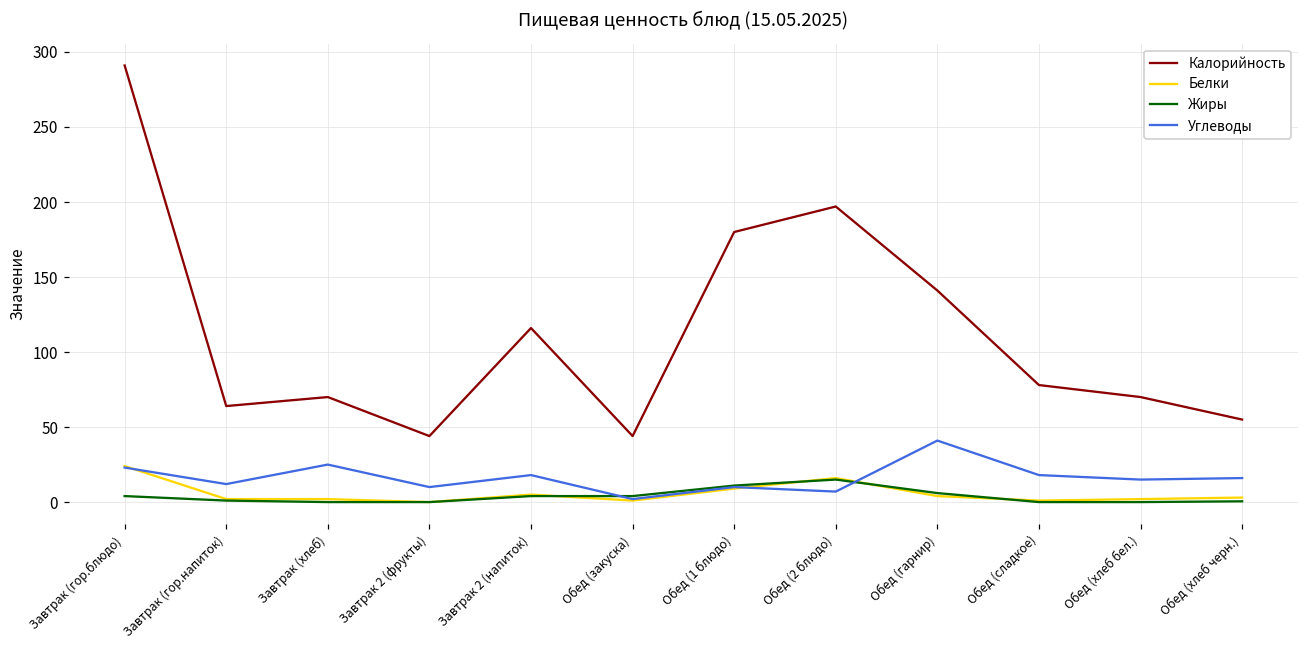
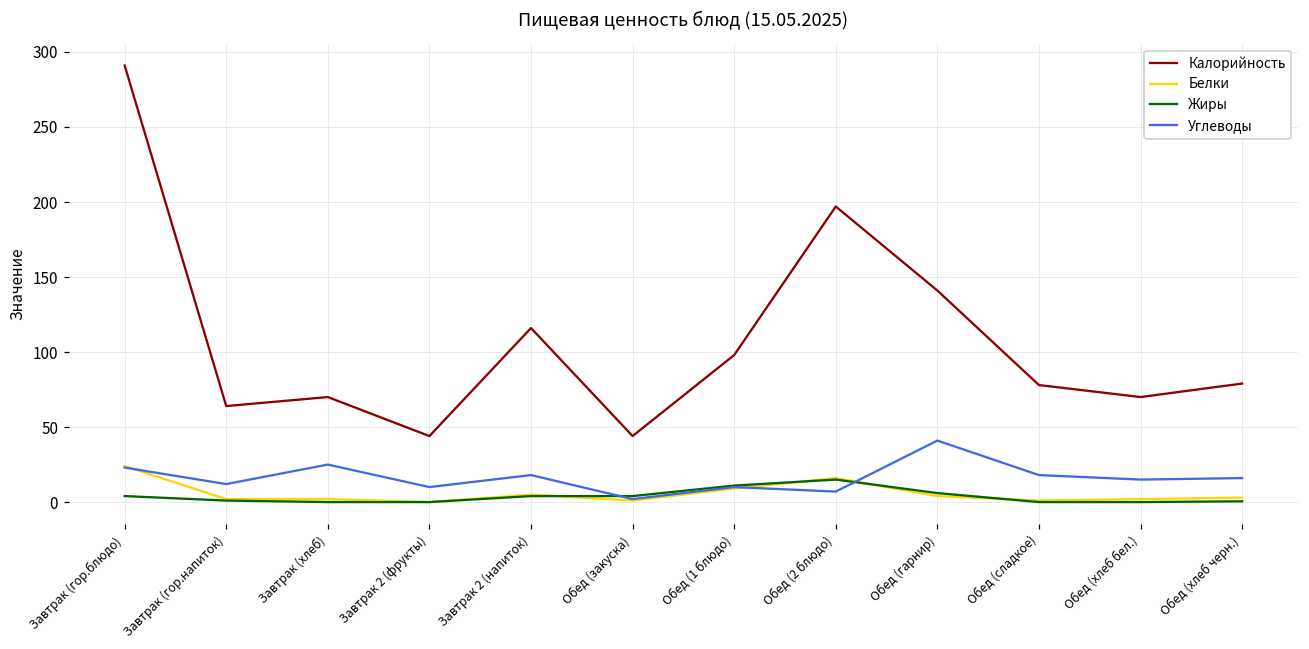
  {
    "Калорийность": {
      "Завтрак (гор.блюдо)": 291,
      "Завтрак (гор.напиток)": 64,
      "Завтрак (хлеб)": 70,
      "Завтрак 2 (фрукты)": 44,
      "Завтрак 2 (напиток)": 116,
      "Обед (закуска)": 44,
-     "Обед (1 блюдо)": 180,
+     "Обед (1 блюдо)": 98,
      "Обед (2 блюдо)": 197,
      "Обед (гарнир)": 141,
      "Обед (сладкое)": 78,
      "Обед (хлеб бел.)": 70,
-     "Обед (хлеб черн.)": 55
+     "Обед (хлеб черн.)": 79
    },
    "Белки": {
      "Завтрак (хлеб)": 2,
      "Обед (гарнир)": 4,
      "Обед (хлеб бел.)": 2,
      "Обед (хлеб черн.)": 3
    },
    "Жиры": {
      "Завтрак (гор.блюдо)": 4,
      "Завтрак (хлеб)": 0,
      "Обед (закуска)": 4,
      "Обед (гарнир)": 6,
      "Обед (хлеб бел.)": 0,
      "Обед (хлеб черн.)": 1
    },
    "Углеводы": {
      "Завтрак (гор.напиток)": 12,
      "Завтрак (хлеб)": 25,
      "Завтрак 2 (фрукты)": 10,
      "Завтрак 2 (напиток)": 18,
      "Обед (2 блюдо)": 7,
      "Обед (гарнир)": 41,
      "Обед (сладкое)": 18,
      "Обед (хлеб бел.)": 15,
      "Обед (хлеб черн.)": 16
    }
  }
